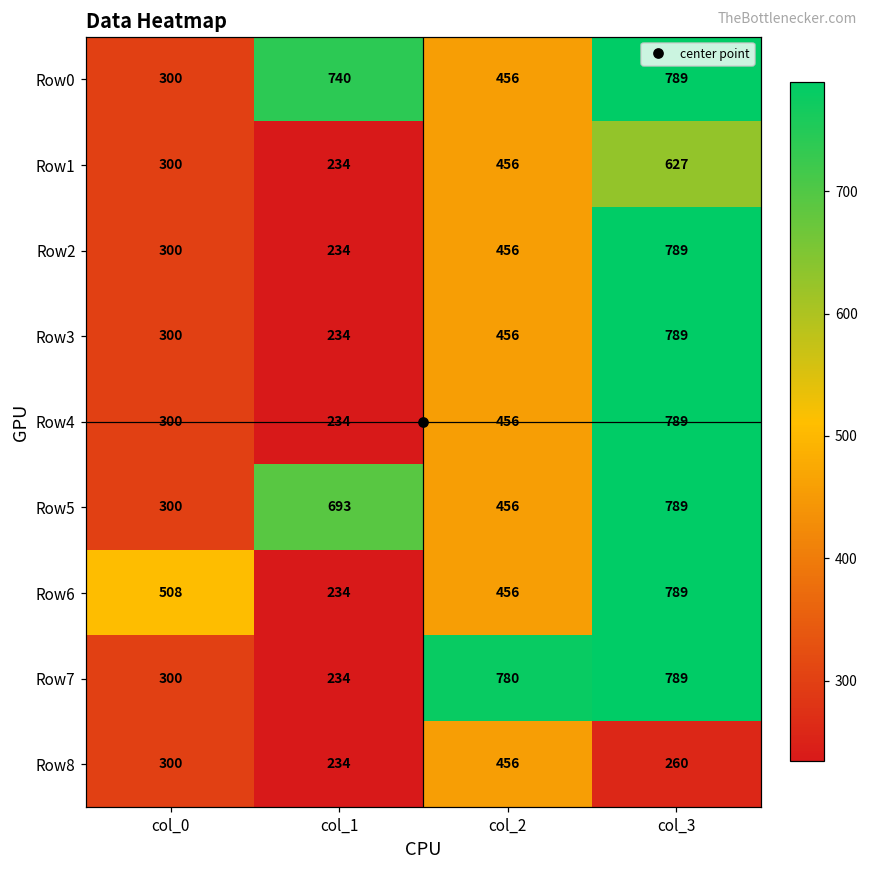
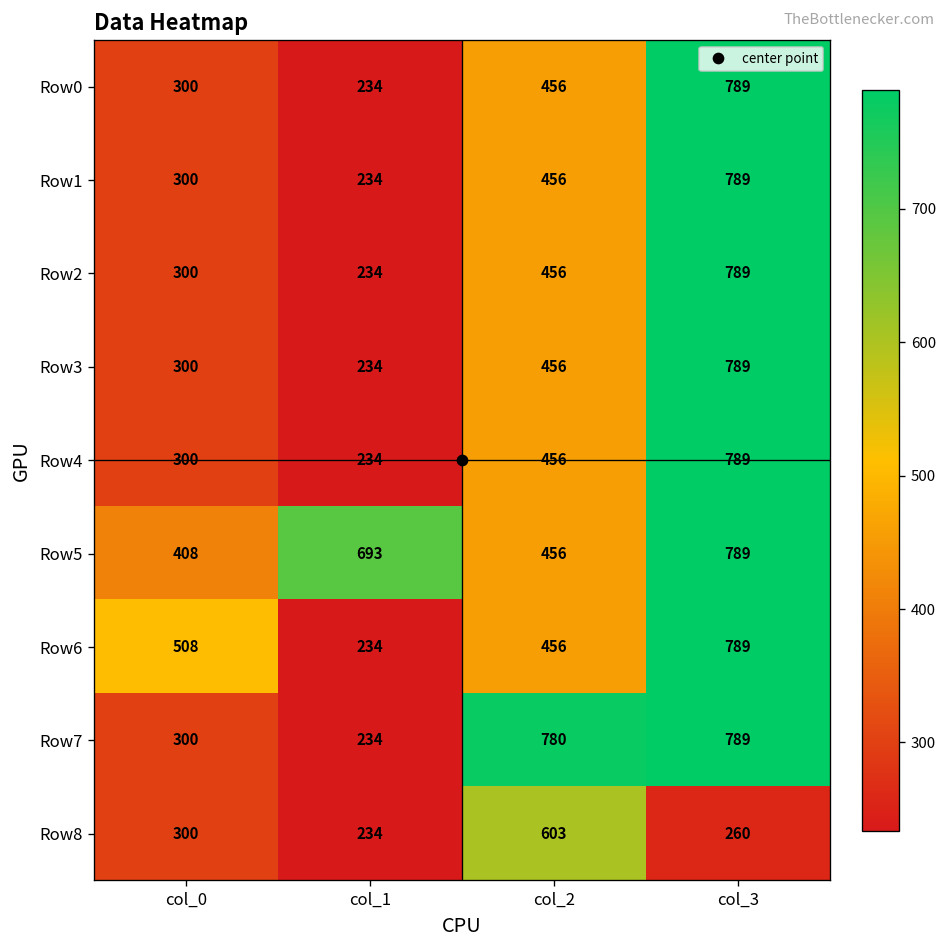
  {
    "Row0": {
      "col_0": 300,
-     "col_1": 740,
+     "col_1": 234,
      "col_2": 456,
      "col_3": 789
    },
    "Row1": {
      "col_0": 300,
      "col_1": 234,
      "col_2": 456,
-     "col_3": 627
+     "col_3": 789
    },
    "Row2": {
      "col_0": 300,
      "col_1": 234,
      "col_2": 456,
      "col_3": 789
    },
    "Row3": {
      "col_0": 300,
      "col_1": 234,
      "col_2": 456,
      "col_3": 789
    },
    "Row4": {
      "col_0": 300,
      "col_1": 234,
      "col_2": 456,
      "col_3": 789
    },
    "Row5": {
-     "col_0": 300,
+     "col_0": 408,
      "col_1": 693,
      "col_2": 456,
      "col_3": 789
    },
    "Row6": {
      "col_0": 508,
      "col_1": 234,
      "col_2": 456,
      "col_3": 789
    },
    "Row7": {
      "col_0": 300,
      "col_1": 234,
      "col_2": 780,
      "col_3": 789
    },
    "Row8": {
      "col_0": 300,
      "col_1": 234,
-     "col_2": 456,
+     "col_2": 603,
      "col_3": 260
    }
  }
